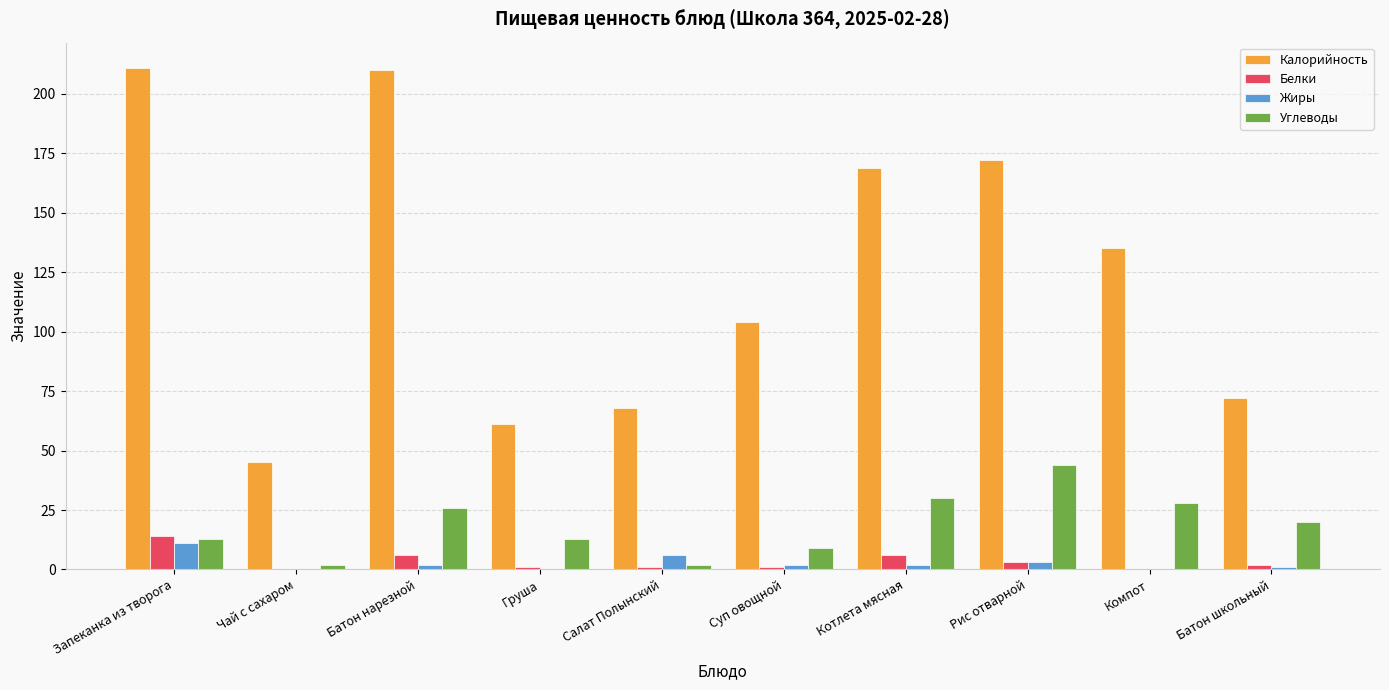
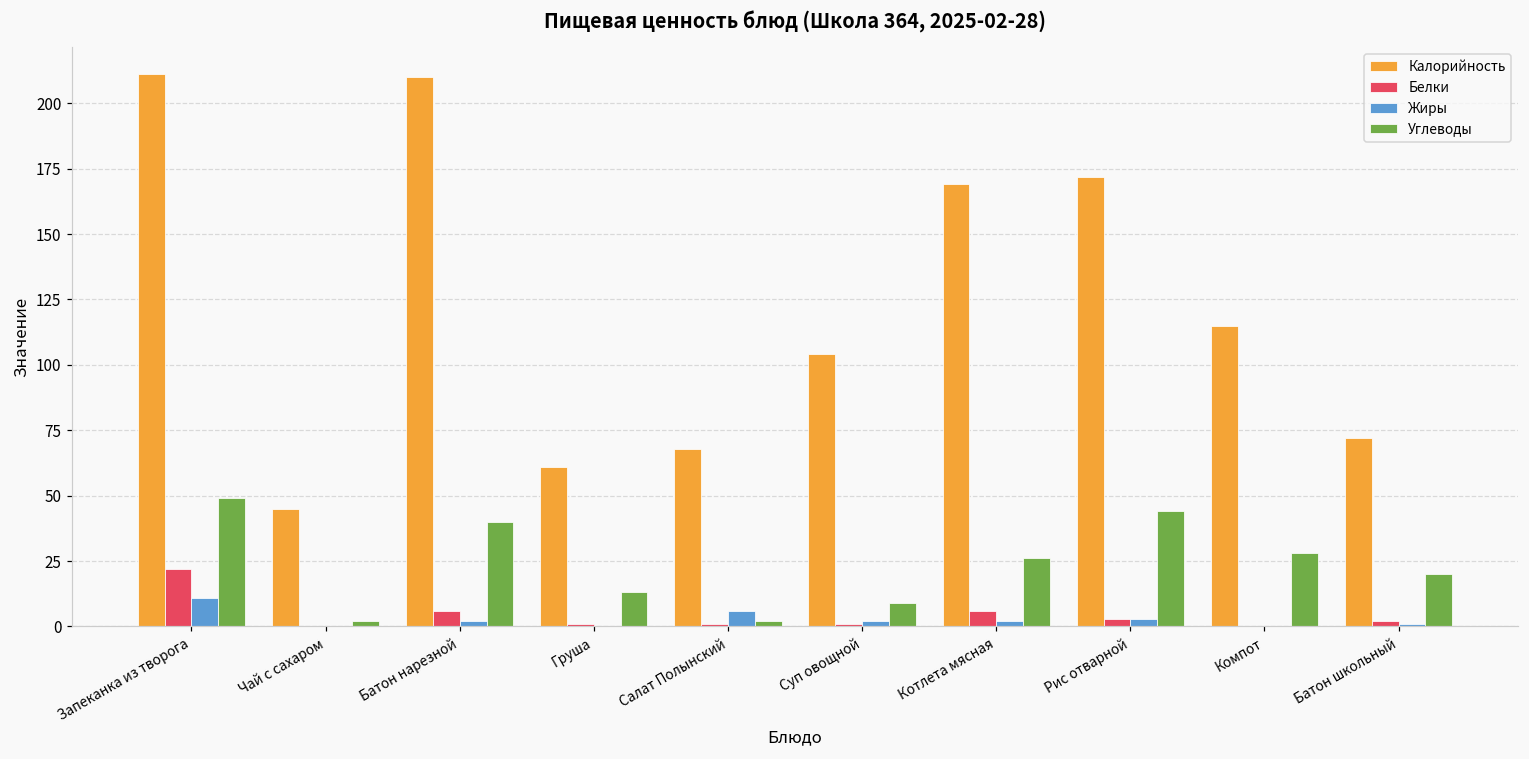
  {
    "Калорийность": {
      "Запеканка из творога": 211,
      "Чай с сахаром": 45,
      "Батон нарезной": 210,
      "Груша": 61,
      "Салат Полынский": 68,
      "Суп овощной": 104,
      "Котлета мясная": 169,
      "Рис отварной": 172,
-     "Компот": 135,
+     "Компот": 115,
      "Батон школьный": 72
    },
    "Белки": {
-     "Запеканка из творога": 14,
+     "Запеканка из творога": 22,
      "Чай с сахаром": 0,
      "Батон нарезной": 6,
      "Котлета мясная": 6,
      "Рис отварной": 3,
      "Компот": 0,
      "Батон школьный": 2
    },
    "Жиры": {
      "Запеканка из творога": 11,
      "Чай с сахаром": 0,
      "Батон нарезной": 2,
      "Груша": 0,
      "Салат Полынский": 6,
      "Суп овощной": 2,
      "Котлета мясная": 2,
      "Рис отварной": 3,
      "Компот": 0
    },
    "Углеводы": {
-     "Запеканка из творога": 13,
+     "Запеканка из творога": 49,
      "Чай с сахаром": 2,
-     "Батон нарезной": 26,
+     "Батон нарезной": 40,
      "Груша": 13,
      "Салат Полынский": 2,
      "Суп овощной": 9,
-     "Котлета мясная": 30,
+     "Котлета мясная": 26,
      "Рис отварной": 44,
      "Компот": 28,
      "Батон школьный": 20
    }
  }
